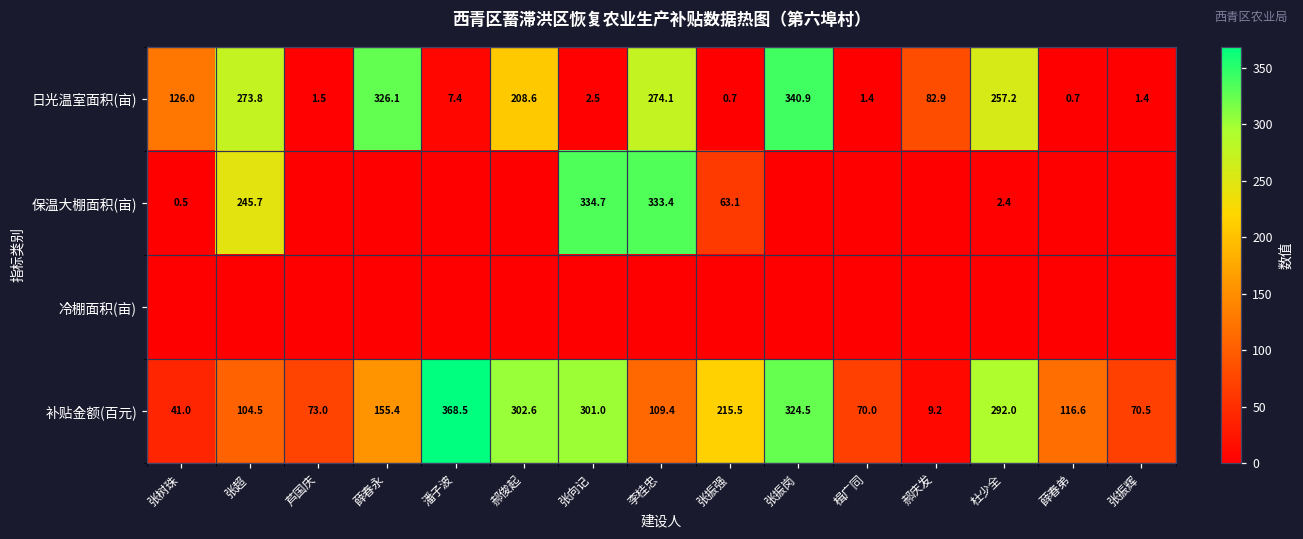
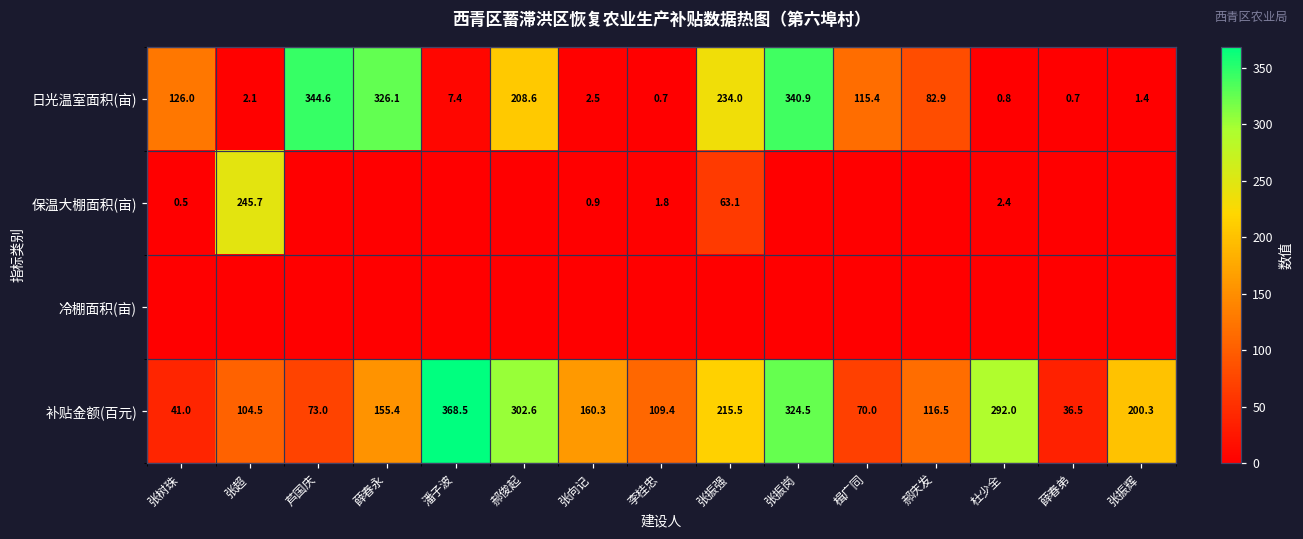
  {
    "日光温室面积(亩)": {
      "张树珠": 126.0,
-     "张超": 273.8,
-     "芦国庆": 1.5,
+     "张超": 2.1,
+     "芦国庆": 344.6,
      "薛春永": 326.1,
      "潘子波": 7.4,
      "郝俊起": 208.6,
      "张向记": 2.5,
-     "李桂忠": 274.1,
-     "张振强": 0.7,
+     "李桂忠": 0.7,
+     "张振强": 234.0,
      "张振岗": 340.9,
-     "楫广同": 1.4,
+     "楫广同": 115.4,
      "郝庆发": 82.9,
-     "杜少全": 257.2,
+     "杜少全": 0.8,
      "薛春弟": 0.7,
      "张振辉": 1.4
    },
    "保温大棚面积(亩)": {
      "张树珠": 0.5,
      "张超": 245.7,
-     "张向记": 334.7,
-     "李桂忠": 333.4,
+     "张向记": 0.9,
+     "李桂忠": 1.8,
      "张振强": 63.1,
      "杜少全": 2.4
    },
    "补贴金额(百元)": {
      "张树珠": 41.0,
      "张超": 104.5,
      "芦国庆": 73.0,
      "薛春永": 155.4,
      "潘子波": 368.5,
      "郝俊起": 302.6,
-     "张向记": 301.0,
+     "张向记": 160.3,
      "李桂忠": 109.4,
      "张振强": 215.5,
      "张振岗": 324.5,
      "楫广同": 70.0,
-     "郝庆发": 9.2,
+     "郝庆发": 116.5,
      "杜少全": 292.0,
-     "薛春弟": 116.6,
-     "张振辉": 70.5
+     "薛春弟": 36.5,
+     "张振辉": 200.3
    }
  }
